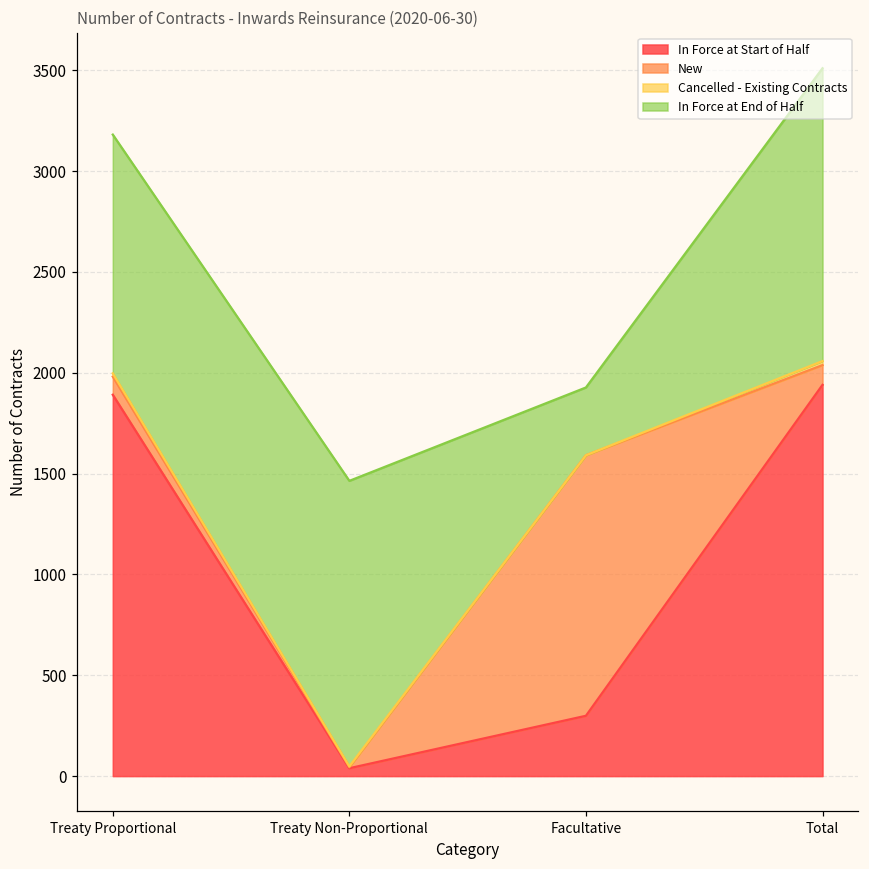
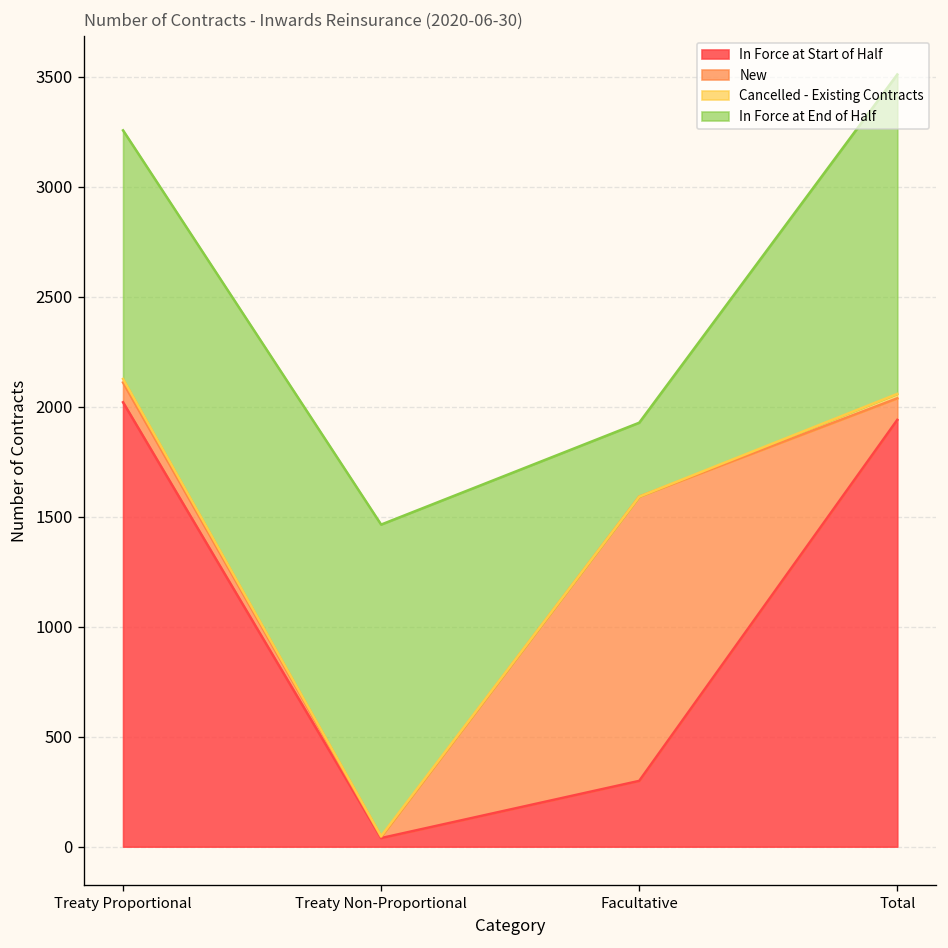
  {
    "In Force at Start of Half": {
-     "Treaty Proportional": 1890,
+     "Treaty Proportional": 2020,
      "Facultative": 300,
      "Total": 1940
    },
    "New": {
      "Treaty Proportional": 90,
      "Total": 100
    },
    "Cancelled - Existing Contracts": {
      "Treaty Proportional": 20,
      "Total": 20
    },
    "In Force at End of Half": {
-     "Treaty Proportional": 1180,
+     "Treaty Proportional": 1130,
      "Treaty Non-Proportional": 1420,
      "Facultative": 340
    }
  }
